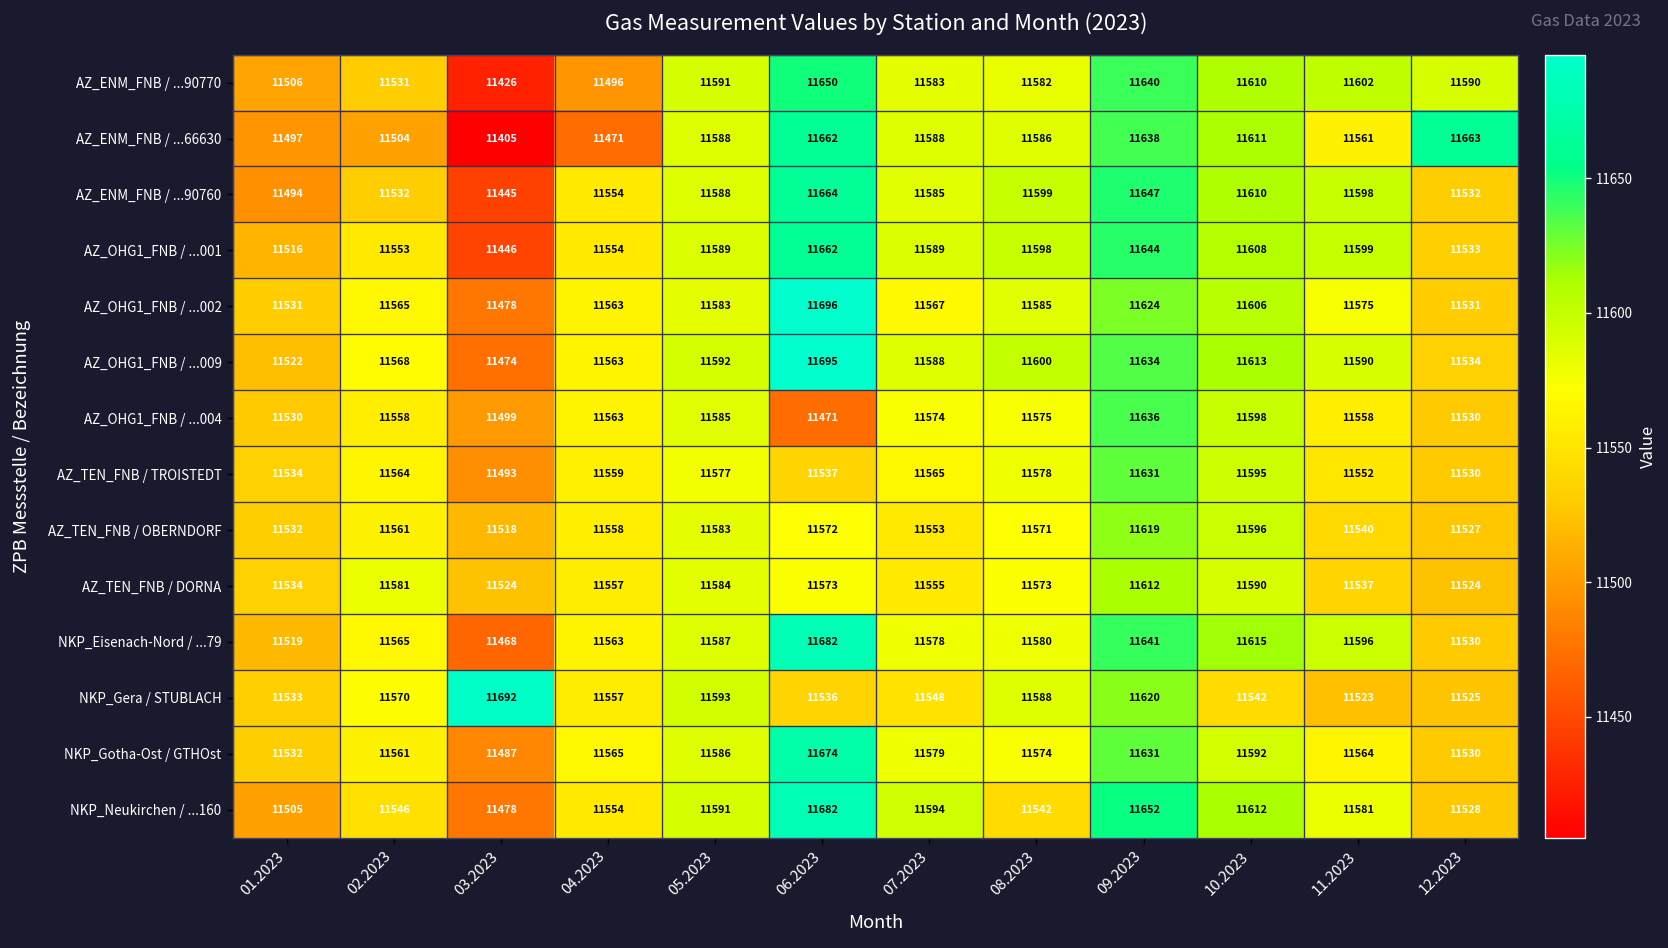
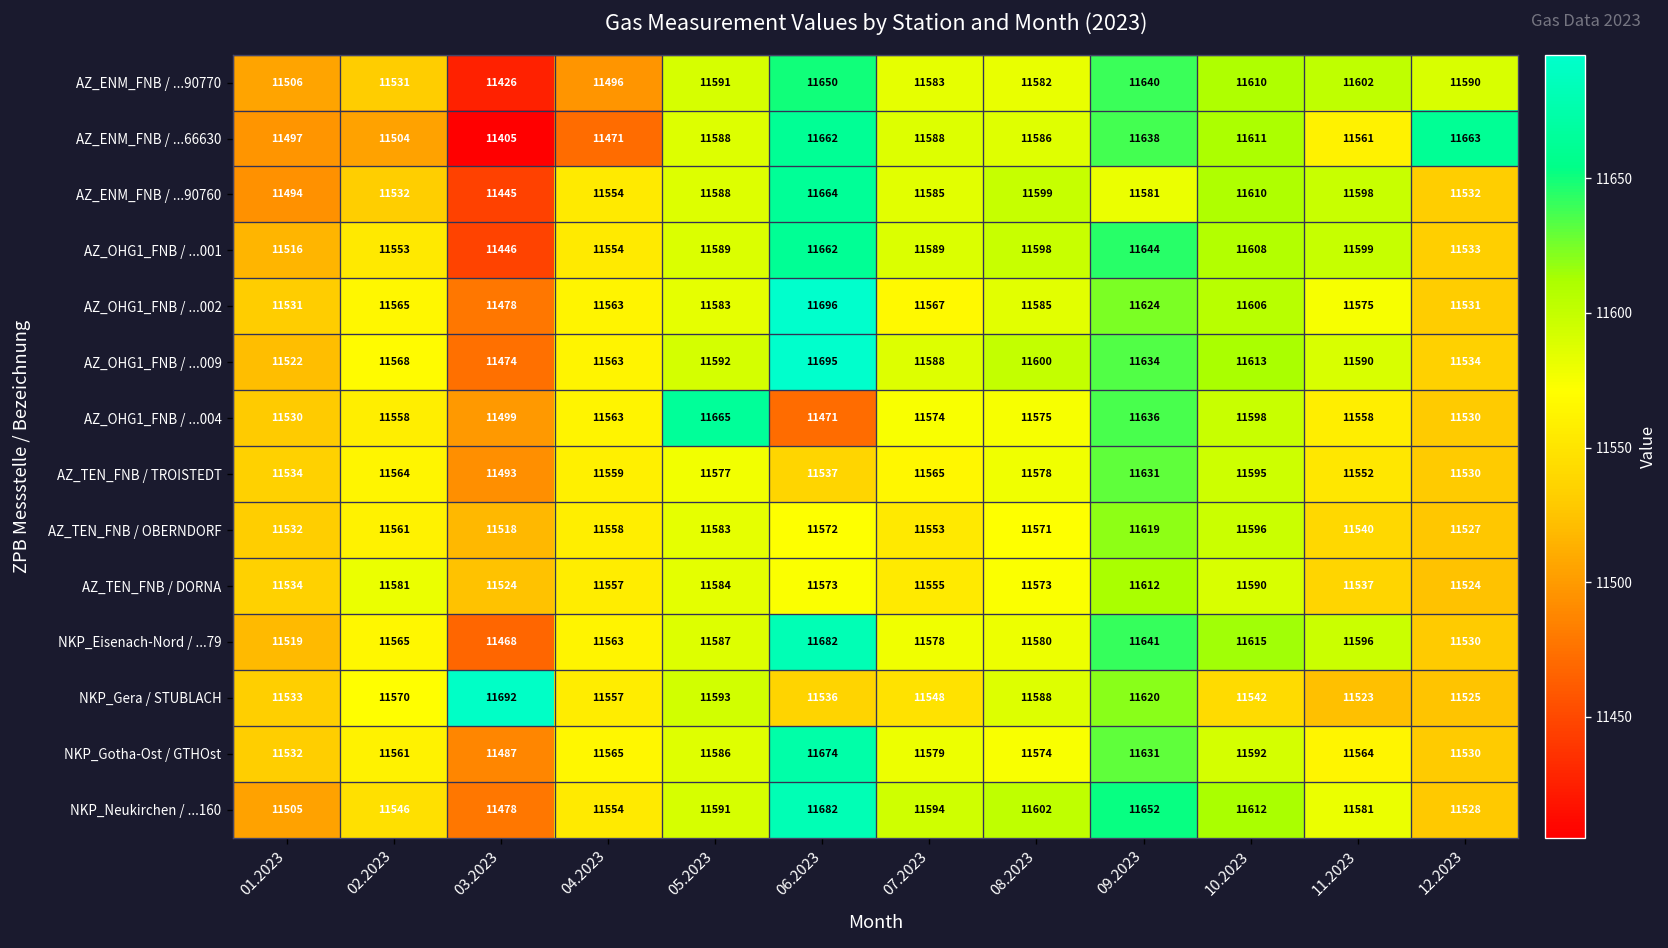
  {
    "AZ_ENM_FNB / ...90770": {
      "01.2023": 11506,
      "02.2023": 11531,
      "03.2023": 11426,
      "04.2023": 11496,
      "05.2023": 11591,
      "06.2023": 11650,
      "07.2023": 11583,
      "08.2023": 11582,
      "09.2023": 11640,
      "10.2023": 11610,
      "11.2023": 11602,
      "12.2023": 11590
    },
    "AZ_ENM_FNB / ...66630": {
      "01.2023": 11497,
      "02.2023": 11504,
      "03.2023": 11405,
      "04.2023": 11471,
      "05.2023": 11588,
      "06.2023": 11662,
      "07.2023": 11588,
      "08.2023": 11586,
      "09.2023": 11638,
      "10.2023": 11611,
      "11.2023": 11561,
      "12.2023": 11663
    },
    "AZ_ENM_FNB / ...90760": {
      "01.2023": 11494,
      "02.2023": 11532,
      "03.2023": 11445,
      "04.2023": 11554,
      "05.2023": 11588,
      "06.2023": 11664,
      "07.2023": 11585,
      "08.2023": 11599,
-     "09.2023": 11647,
+     "09.2023": 11581,
      "10.2023": 11610,
      "11.2023": 11598,
      "12.2023": 11532
    },
    "AZ_OHG1_FNB / ...001": {
      "01.2023": 11516,
      "02.2023": 11553,
      "03.2023": 11446,
      "04.2023": 11554,
      "05.2023": 11589,
      "06.2023": 11662,
      "07.2023": 11589,
      "08.2023": 11598,
      "09.2023": 11644,
      "10.2023": 11608,
      "11.2023": 11599,
      "12.2023": 11533
    },
    "AZ_OHG1_FNB / ...002": {
      "01.2023": 11531,
      "02.2023": 11565,
      "03.2023": 11478,
      "04.2023": 11563,
      "05.2023": 11583,
      "06.2023": 11696,
      "07.2023": 11567,
      "08.2023": 11585,
      "09.2023": 11624,
      "10.2023": 11606,
      "11.2023": 11575,
      "12.2023": 11531
    },
    "AZ_OHG1_FNB / ...009": {
      "01.2023": 11522,
      "02.2023": 11568,
      "03.2023": 11474,
      "04.2023": 11563,
      "05.2023": 11592,
      "06.2023": 11695,
      "07.2023": 11588,
      "08.2023": 11600,
      "09.2023": 11634,
      "10.2023": 11613,
      "11.2023": 11590,
      "12.2023": 11534
    },
    "AZ_OHG1_FNB / ...004": {
      "01.2023": 11530,
      "02.2023": 11558,
      "03.2023": 11499,
      "04.2023": 11563,
-     "05.2023": 11585,
+     "05.2023": 11665,
      "06.2023": 11471,
      "07.2023": 11574,
      "08.2023": 11575,
      "09.2023": 11636,
      "10.2023": 11598,
      "11.2023": 11558,
      "12.2023": 11530
    },
    "AZ_TEN_FNB / TROISTEDT": {
      "01.2023": 11534,
      "02.2023": 11564,
      "03.2023": 11493,
      "04.2023": 11559,
      "05.2023": 11577,
      "06.2023": 11537,
      "07.2023": 11565,
      "08.2023": 11578,
      "09.2023": 11631,
      "10.2023": 11595,
      "11.2023": 11552,
      "12.2023": 11530
    },
    "AZ_TEN_FNB / OBERNDORF": {
      "01.2023": 11532,
      "02.2023": 11561,
      "03.2023": 11518,
      "04.2023": 11558,
      "05.2023": 11583,
      "06.2023": 11572,
      "07.2023": 11553,
      "08.2023": 11571,
      "09.2023": 11619,
      "10.2023": 11596,
      "11.2023": 11540,
      "12.2023": 11527
    },
    "AZ_TEN_FNB / DORNA": {
      "01.2023": 11534,
      "02.2023": 11581,
      "03.2023": 11524,
      "04.2023": 11557,
      "05.2023": 11584,
      "06.2023": 11573,
      "07.2023": 11555,
      "08.2023": 11573,
      "09.2023": 11612,
      "10.2023": 11590,
      "11.2023": 11537,
      "12.2023": 11524
    },
    "NKP_Eisenach-Nord / ...79": {
      "01.2023": 11519,
      "02.2023": 11565,
      "03.2023": 11468,
      "04.2023": 11563,
      "05.2023": 11587,
      "06.2023": 11682,
      "07.2023": 11578,
      "08.2023": 11580,
      "09.2023": 11641,
      "10.2023": 11615,
      "11.2023": 11596,
      "12.2023": 11530
    },
    "NKP_Gera / STUBLACH": {
      "01.2023": 11533,
      "02.2023": 11570,
      "03.2023": 11692,
      "04.2023": 11557,
      "05.2023": 11593,
      "06.2023": 11536,
      "07.2023": 11548,
      "08.2023": 11588,
      "09.2023": 11620,
      "10.2023": 11542,
      "11.2023": 11523,
      "12.2023": 11525
    },
    "NKP_Gotha-Ost / GTHOst": {
      "01.2023": 11532,
      "02.2023": 11561,
      "03.2023": 11487,
      "04.2023": 11565,
      "05.2023": 11586,
      "06.2023": 11674,
      "07.2023": 11579,
      "08.2023": 11574,
      "09.2023": 11631,
      "10.2023": 11592,
      "11.2023": 11564,
      "12.2023": 11530
    },
    "NKP_Neukirchen / ...160": {
      "01.2023": 11505,
      "02.2023": 11546,
      "03.2023": 11478,
      "04.2023": 11554,
      "05.2023": 11591,
      "06.2023": 11682,
      "07.2023": 11594,
-     "08.2023": 11542,
+     "08.2023": 11602,
      "09.2023": 11652,
      "10.2023": 11612,
      "11.2023": 11581,
      "12.2023": 11528
    }
  }
